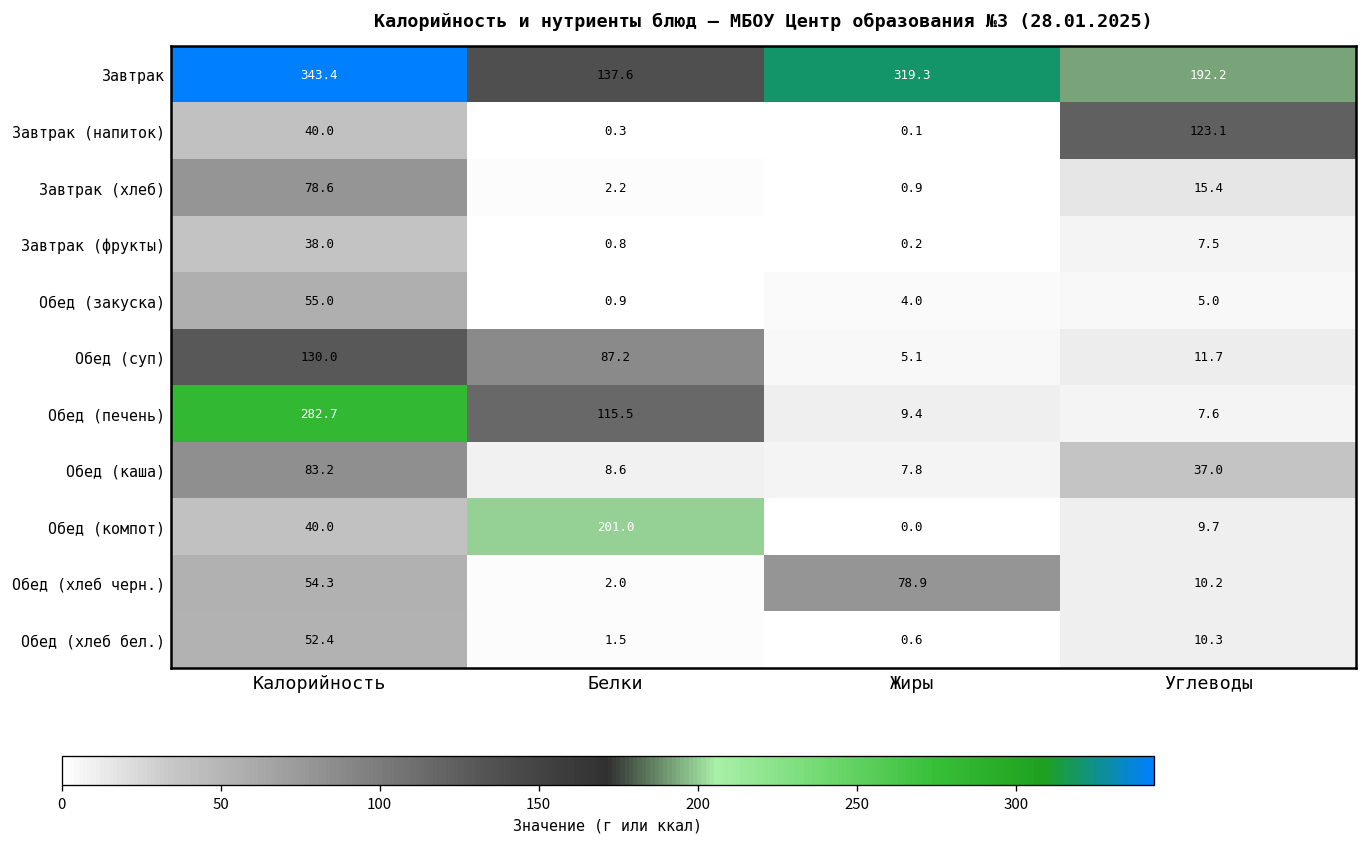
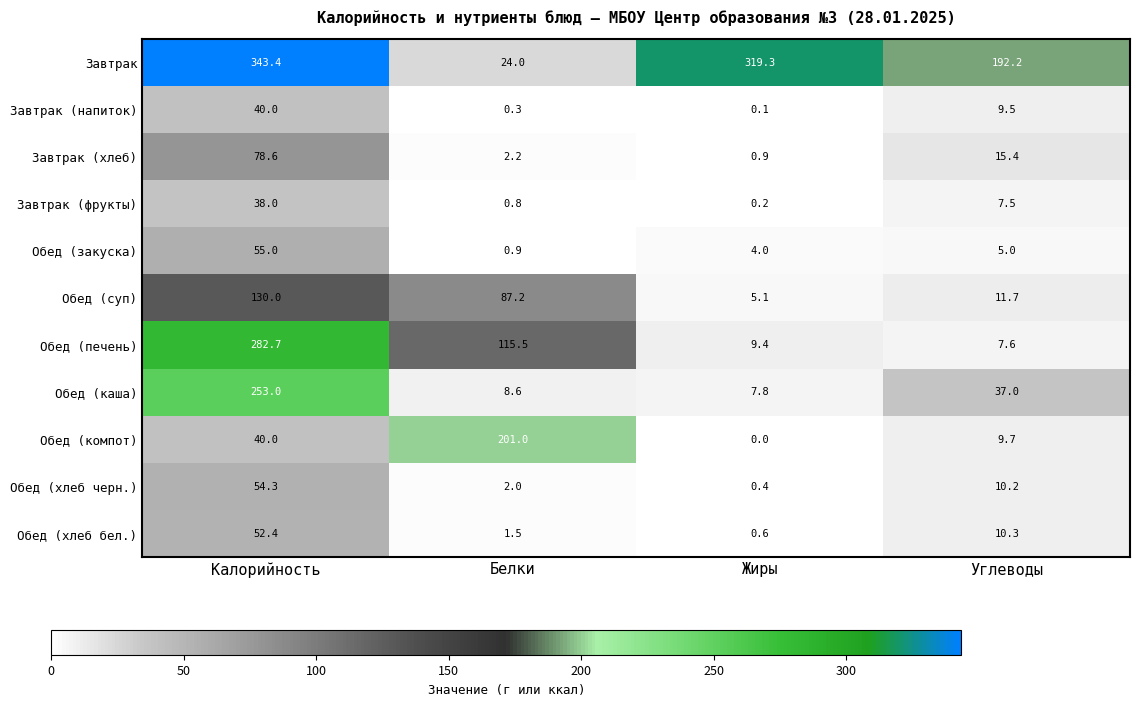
  {
    "Завтрак": {
      "Калорийность": 343.4,
-     "Белки": 137.6,
+     "Белки": 24.0,
      "Жиры": 319.3,
      "Углеводы": 192.2
    },
    "Завтрак (напиток)": {
      "Калорийность": 40.0,
      "Белки": 0.3,
      "Жиры": 0.1,
-     "Углеводы": 123.1
+     "Углеводы": 9.5
    },
    "Завтрак (хлеб)": {
      "Калорийность": 78.6,
      "Белки": 2.2,
      "Жиры": 0.9,
      "Углеводы": 15.4
    },
    "Завтрак (фрукты)": {
      "Калорийность": 38.0,
      "Белки": 0.8,
      "Жиры": 0.2,
      "Углеводы": 7.5
    },
    "Обед (закуска)": {
      "Калорийность": 55.0,
      "Белки": 0.9,
      "Жиры": 4.0,
      "Углеводы": 5.0
    },
    "Обед (суп)": {
      "Калорийность": 130.0,
      "Белки": 87.2,
      "Жиры": 5.1,
      "Углеводы": 11.7
    },
    "Обед (печень)": {
      "Калорийность": 282.7,
      "Белки": 115.5,
      "Жиры": 9.4,
      "Углеводы": 7.6
    },
    "Обед (каша)": {
-     "Калорийность": 83.2,
+     "Калорийность": 253.0,
      "Белки": 8.6,
      "Жиры": 7.8,
      "Углеводы": 37.0
    },
    "Обед (компот)": {
      "Калорийность": 40.0,
      "Белки": 201.0,
      "Жиры": 0.0,
      "Углеводы": 9.7
    },
    "Обед (хлеб черн.)": {
      "Калорийность": 54.3,
      "Белки": 2.0,
-     "Жиры": 78.9,
+     "Жиры": 0.4,
      "Углеводы": 10.2
    },
    "Обед (хлеб бел.)": {
      "Калорийность": 52.4,
      "Белки": 1.5,
      "Жиры": 0.6,
      "Углеводы": 10.3
    }
  }
